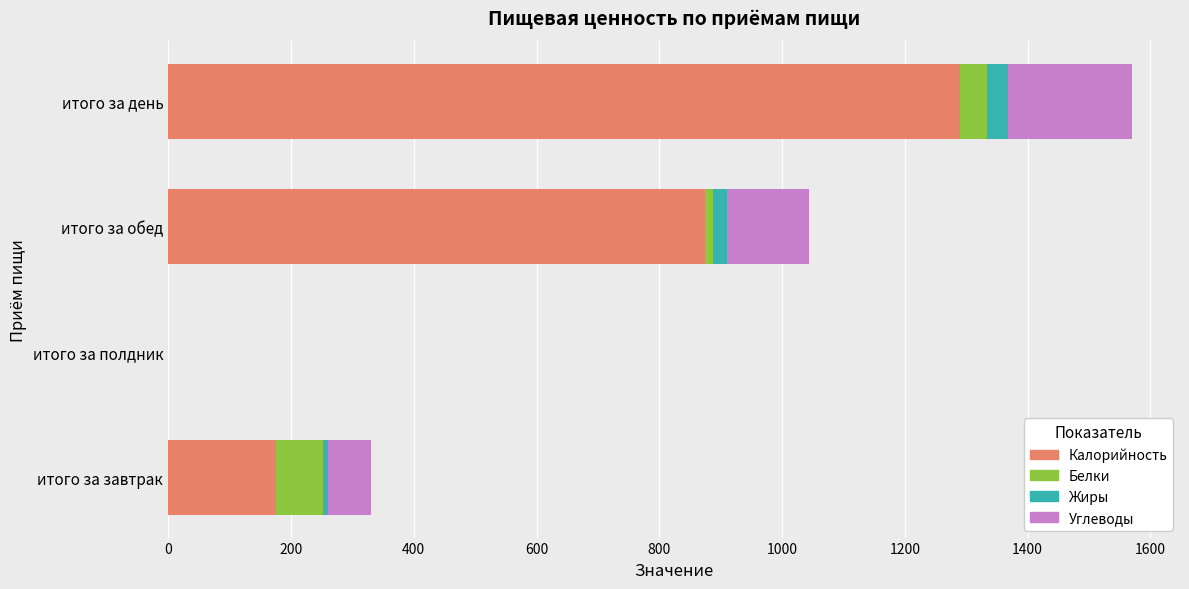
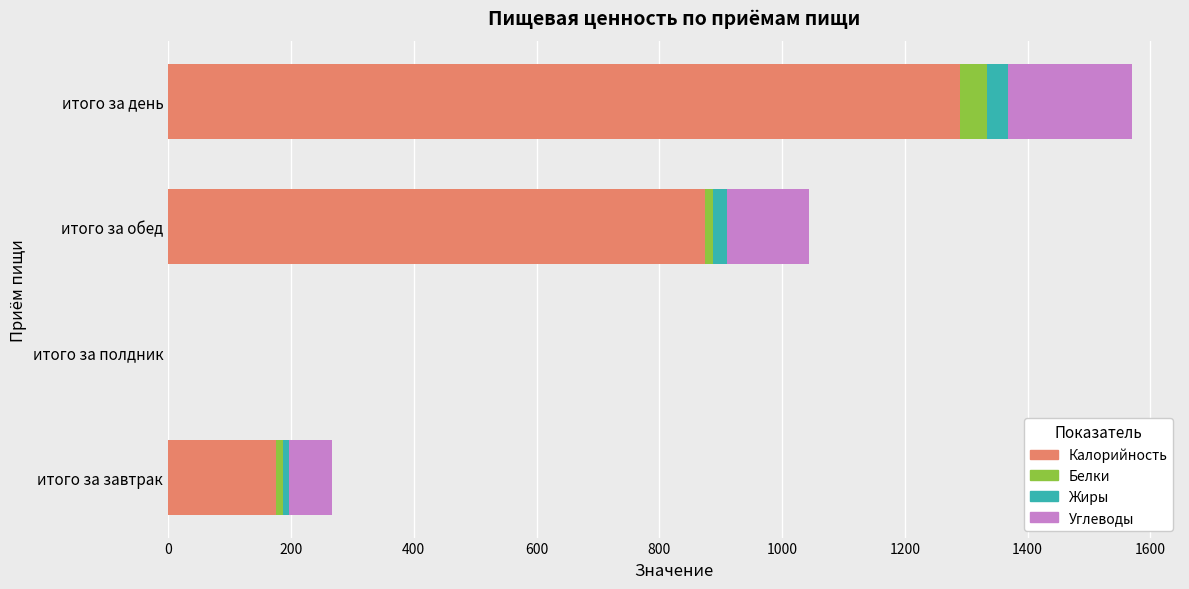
  {
    "Калорийность": {
      "итого за день": 1290,
      "итого за обед": 870,
      "итого за полдник": 0,
      "итого за завтрак": 180
    },
    "Белки": {
      "итого за день": 40,
      "итого за обед": 10,
      "итого за полдник": 0,
-     "итого за завтрак": 80
+     "итого за завтрак": 10
    },
    "Жиры": {
      "итого за день": 30,
      "итого за обед": 20,
      "итого за полдник": 0,
      "итого за завтрак": 10
    },
    "Углеводы": {
      "итого за день": 200,
      "итого за обед": 130,
      "итого за полдник": 0,
      "итого за завтрак": 70
    }
  }
